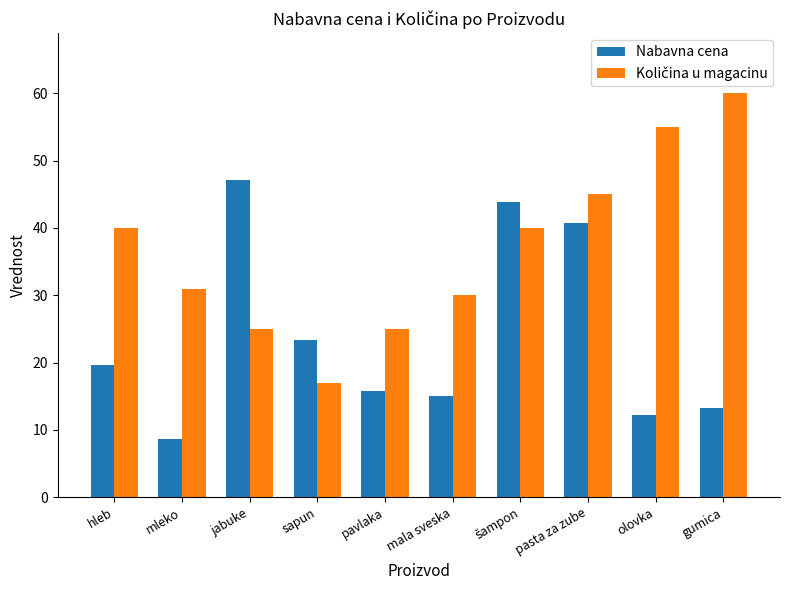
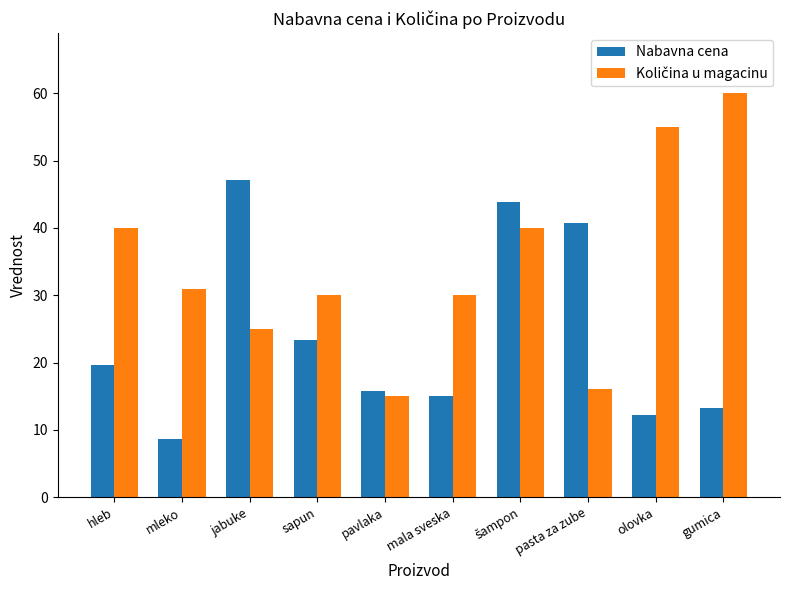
  {
    "Nabavna cena": {
      "hleb": 20,
      "mleko": 9,
      "jabuke": 47,
      "sapun": 23,
      "pavlaka": 16,
      "mala sveska": 15,
      "šampon": 44,
      "pasta za zube": 41,
      "olovka": 12,
      "gumica": 13
    },
    "Količina u magacinu": {
      "hleb": 40,
      "mleko": 31,
      "jabuke": 25,
-     "sapun": 17,
-     "pavlaka": 25,
+     "sapun": 30,
+     "pavlaka": 15,
      "mala sveska": 30,
      "šampon": 40,
-     "pasta za zube": 45,
+     "pasta za zube": 16,
      "olovka": 55,
      "gumica": 60
    }
  }
